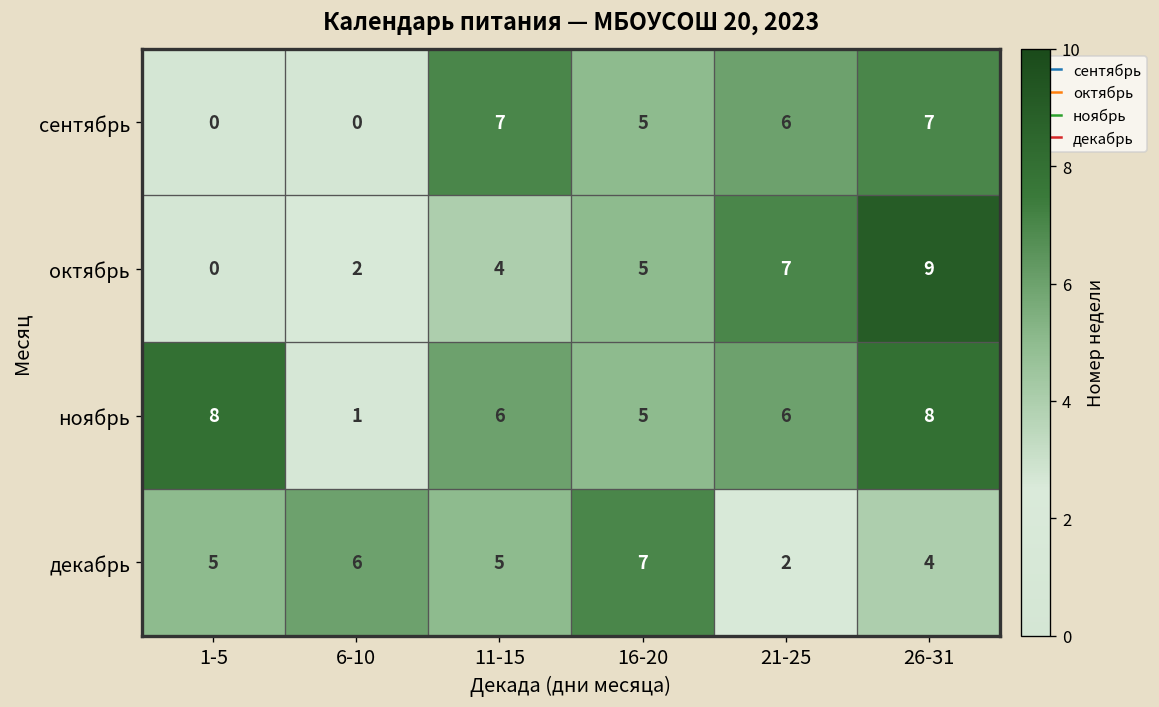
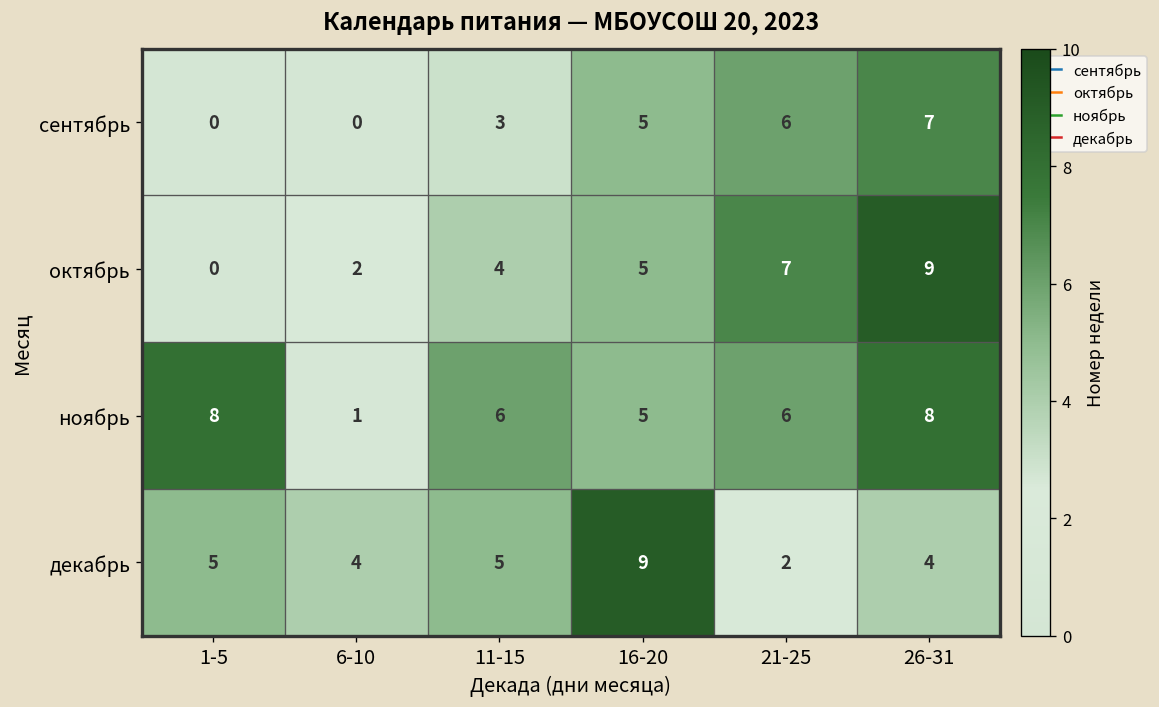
  {
    "сентябрь": {
      "1-5": 0,
      "6-10": 0,
-     "11-15": 7,
+     "11-15": 3,
      "16-20": 5,
      "21-25": 6,
      "26-31": 7
    },
    "октябрь": {
      "1-5": 0,
      "6-10": 2,
      "11-15": 4,
      "16-20": 5,
      "21-25": 7,
      "26-31": 9
    },
    "ноябрь": {
      "1-5": 8,
      "6-10": 1,
      "11-15": 6,
      "16-20": 5,
      "21-25": 6,
      "26-31": 8
    },
    "декабрь": {
      "1-5": 5,
-     "6-10": 6,
+     "6-10": 4,
      "11-15": 5,
-     "16-20": 7,
+     "16-20": 9,
      "21-25": 2,
      "26-31": 4
    }
  }
